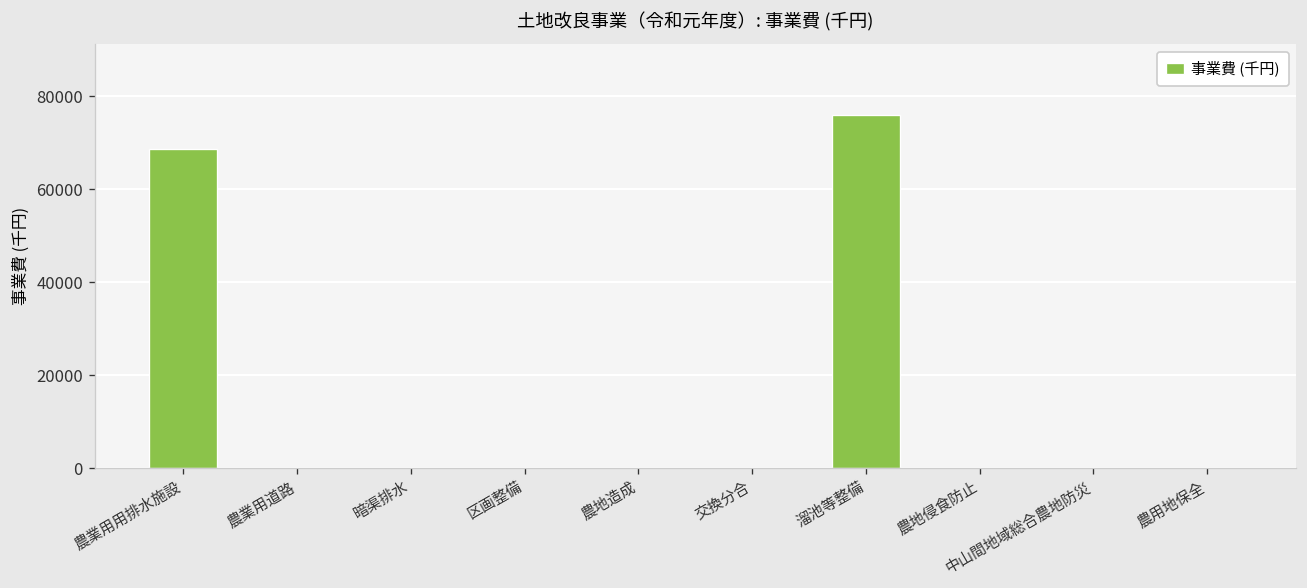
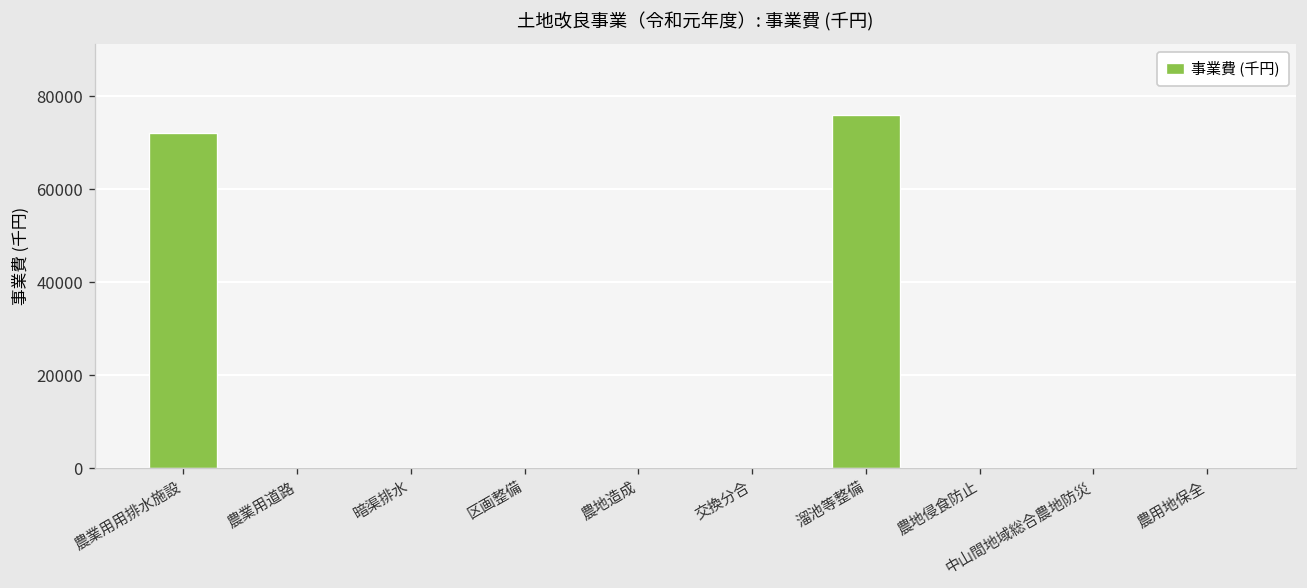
  {
-   "農業用用排水施設": 69000,
+   "農業用用排水施設": 72000,
    "農業用道路": 0,
    "暗渠排水": 0,
    "区画整備": 0,
    "農地造成": 0,
    "交換分合": 0,
    "溜池等整備": 76000,
    "農地侵食防止": 0,
    "中山間地域総合農地防災": 0,
    "農用地保全": 0
  }
